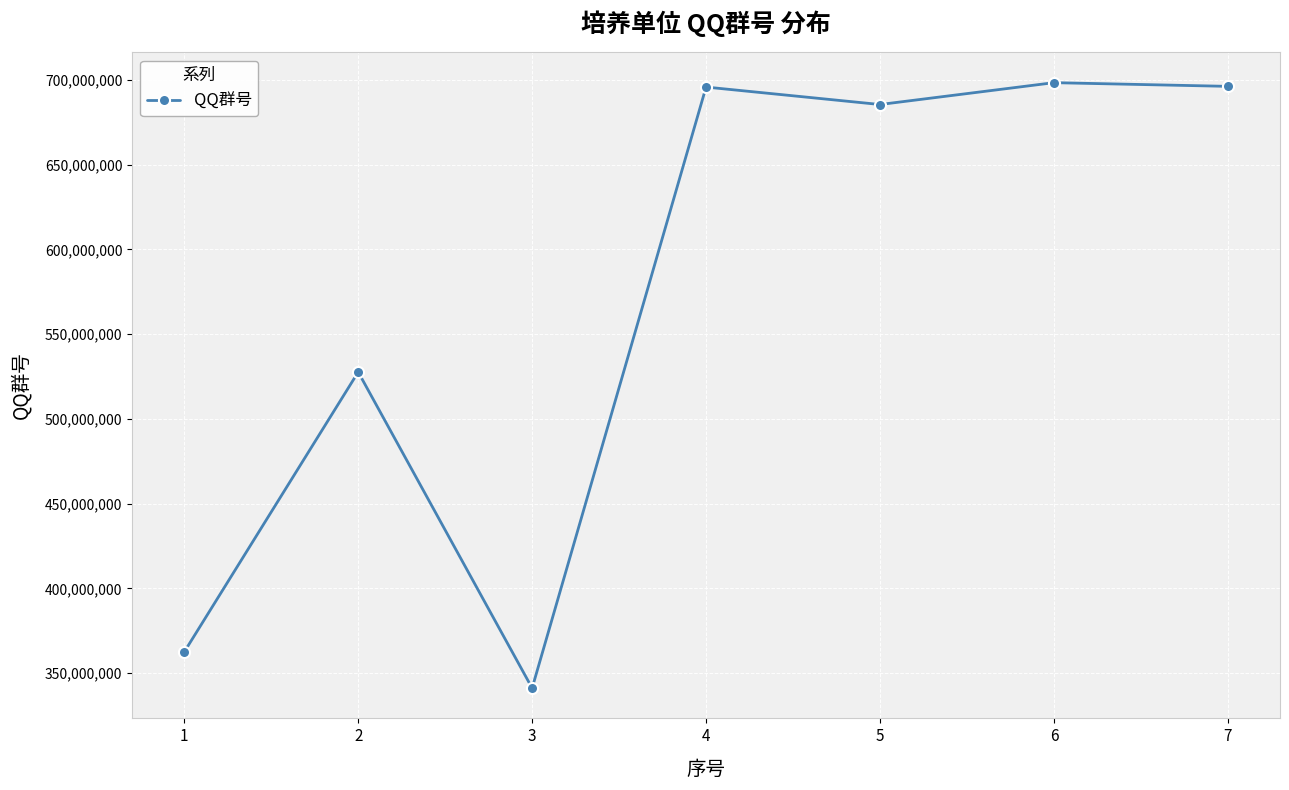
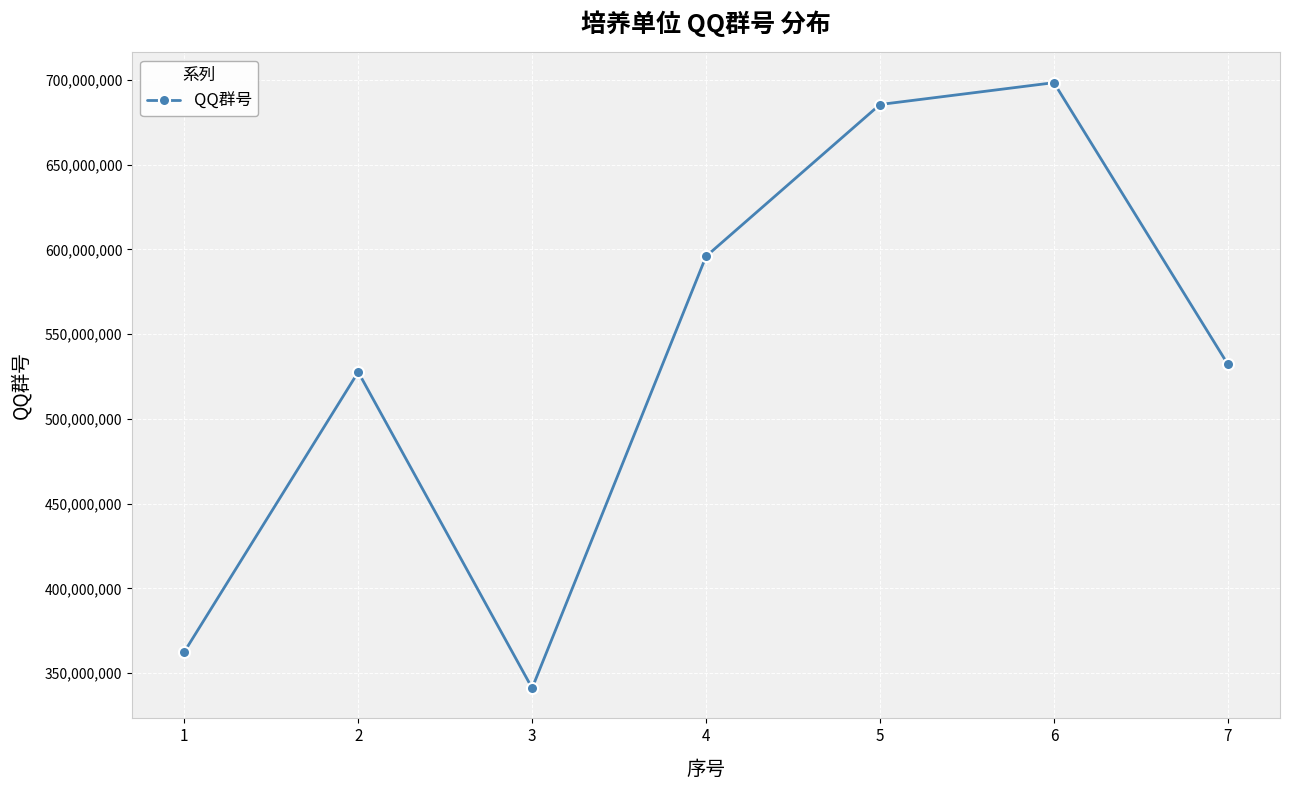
  {
    "1": "363,000,000",
    "2": "528,000,000",
    "3": "341,000,000",
-   "4": "696,000,000",
+   "4": "596,000,000",
    "5": "685,000,000",
    "6": "698,000,000",
-   "7": "696,000,000"
+   "7": "532,000,000"
  }
